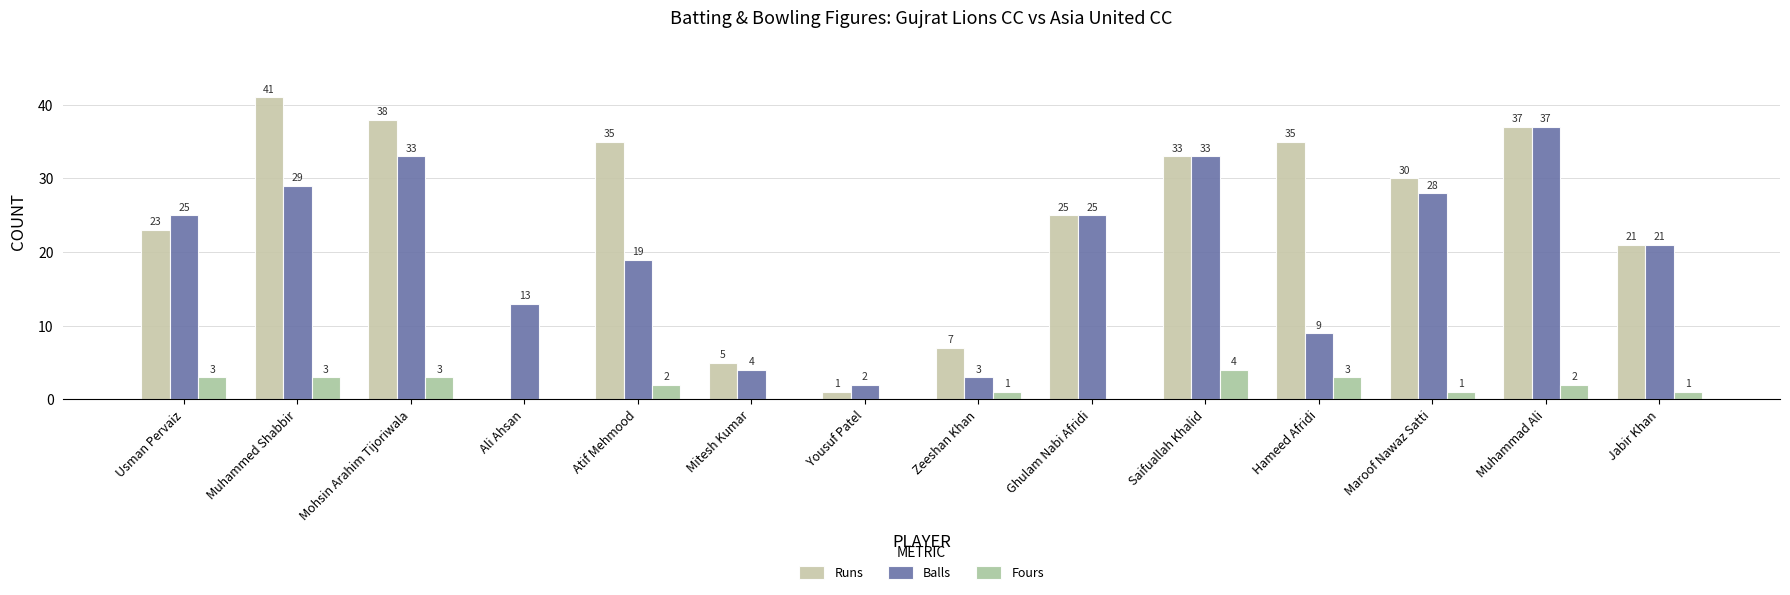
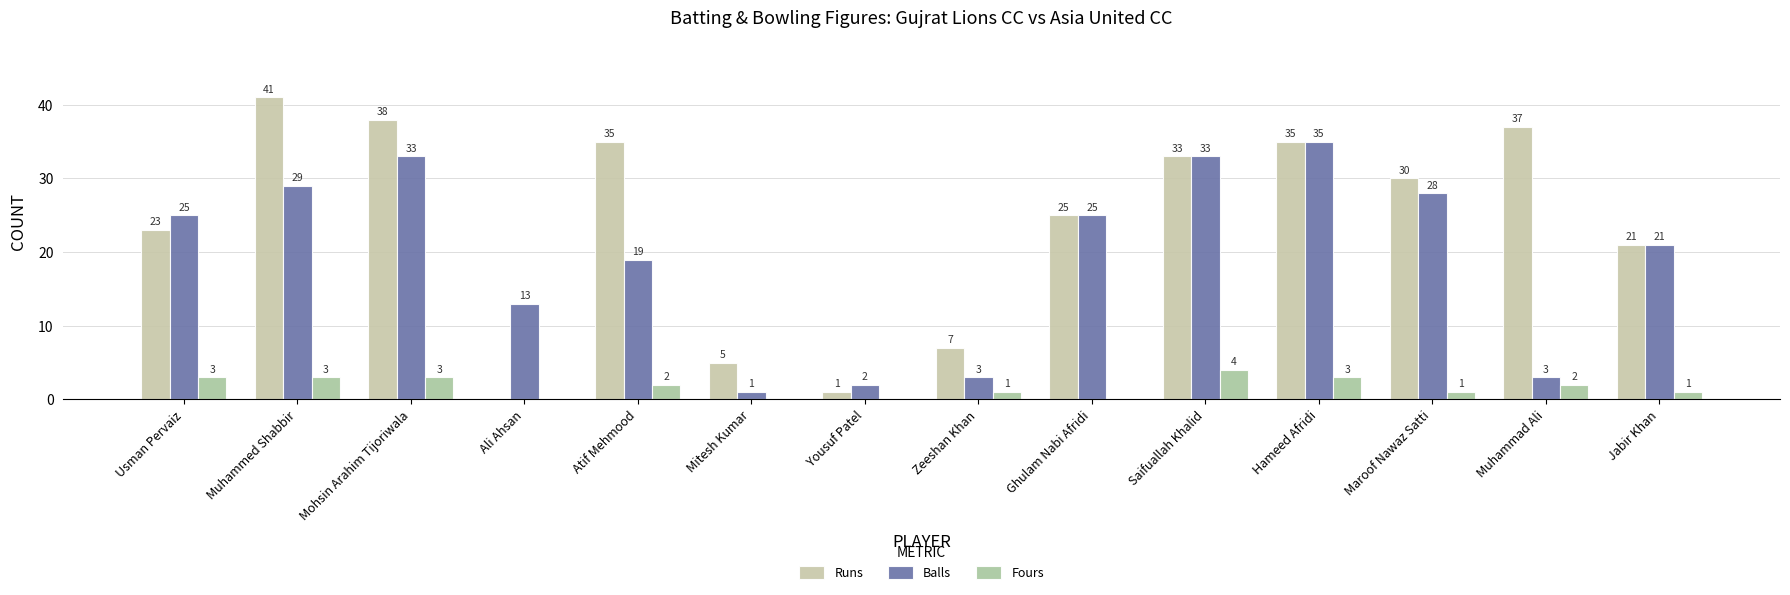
  {
    "Balls": {
      "Usman Pervaiz": 25,
      "Muhammed Shabbir": 29,
      "Mohsin Arahim Tijoriwala": 33,
      "Ali Ahsan": 13,
      "Atif Mehmood": 19,
-     "Mitesh Kumar": 4,
+     "Mitesh Kumar": 1,
      "Yousuf Patel": 2,
      "Zeeshan Khan": 3,
      "Ghulam Nabi Afridi": 25,
      "Saifuallah Khalid": 33,
-     "Hameed Afridi": 9,
+     "Hameed Afridi": 35,
      "Maroof Nawaz Satti": 28,
-     "Muhammad Ali": 37,
+     "Muhammad Ali": 3,
      "Jabir Khan": 21
    }
  }
